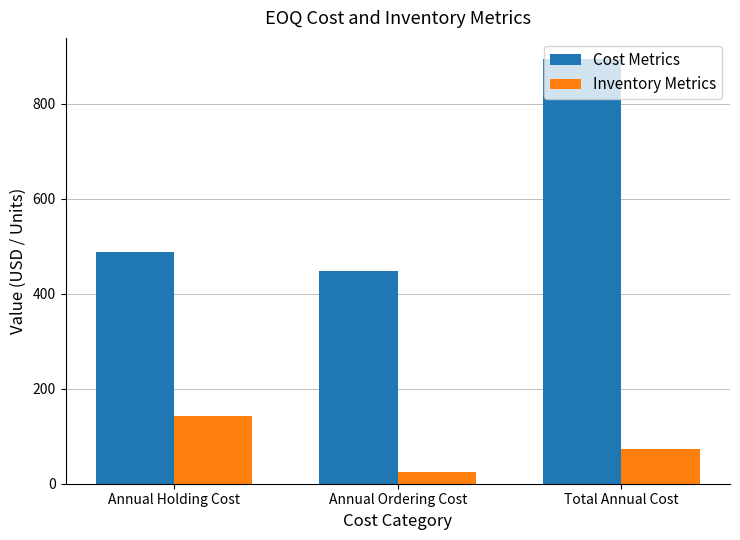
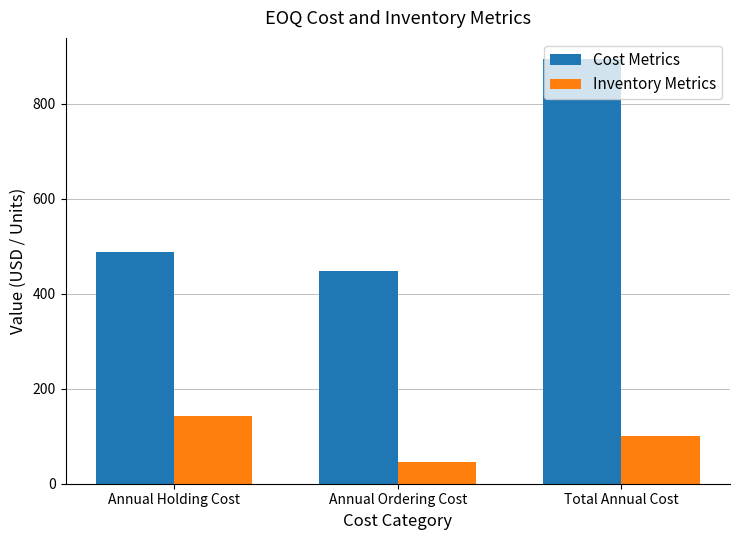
  {
    "Cost Metrics": {
      "Annual Holding Cost": 490,
      "Annual Ordering Cost": 450
    },
    "Inventory Metrics": {
      "Annual Holding Cost": 140,
-     "Annual Ordering Cost": 30,
-     "Total Annual Cost": 70
+     "Annual Ordering Cost": 40,
+     "Total Annual Cost": 100
    }
  }
